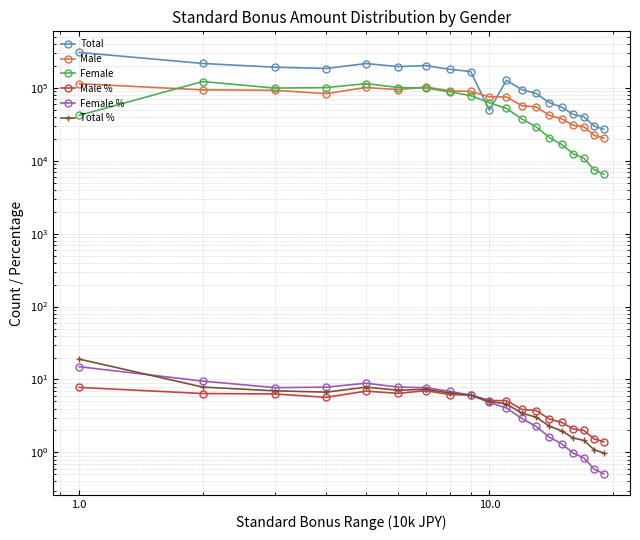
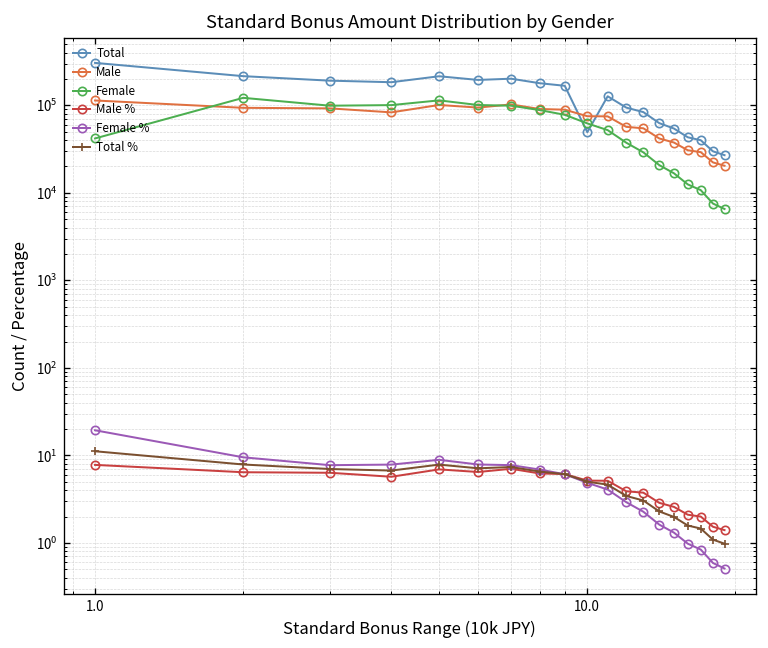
  {
    "Total": {
      "1.0": 300000,
      "10.0": 50000
    },
    "Female": {
      "1.0": 40000,
      "10.0": 60000
    },
    "Female %": {
-     "1.0": 15
+     "1.0": 19
    },
    "Total %": {
-     "1.0": 19
+     "1.0": 11
    }
  }
